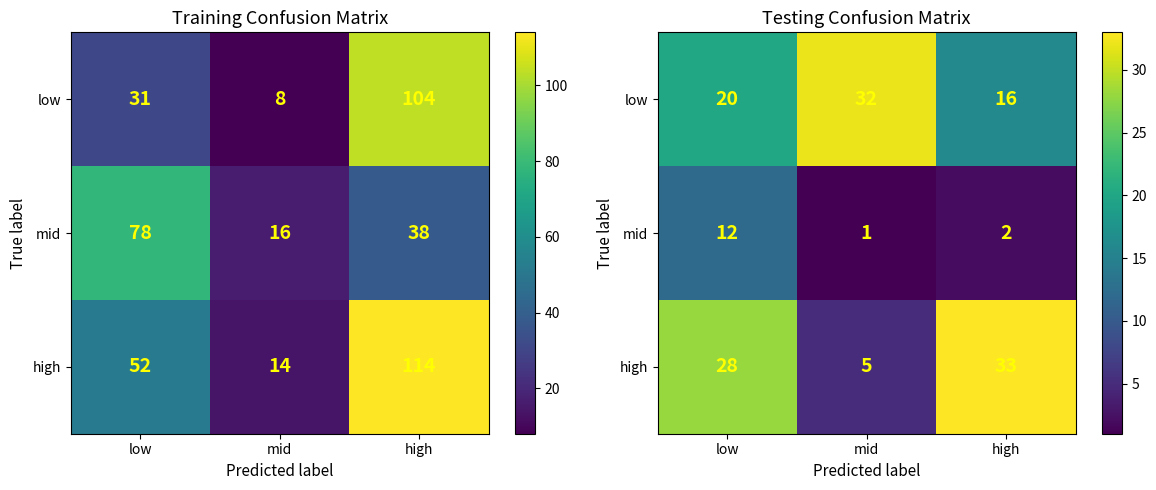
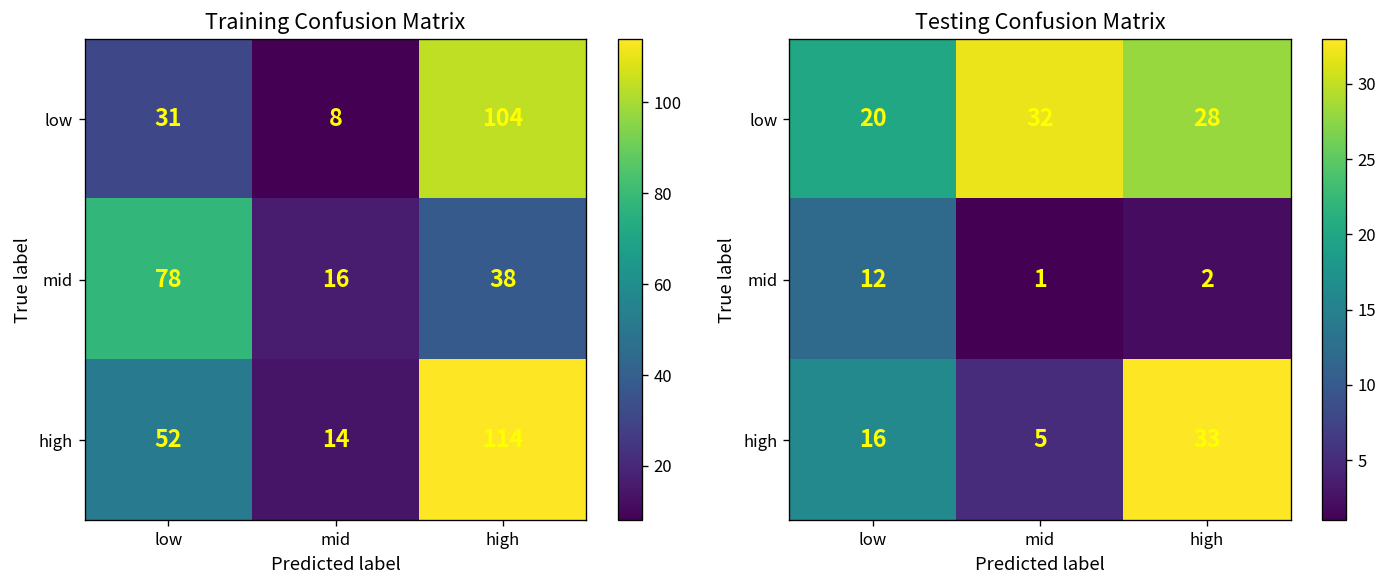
  {
    "Training Confusion Matrix": {
      "low": {
        "low": 31,
        "mid": 8,
        "high": 104
      },
      "mid": {
        "low": 78,
        "mid": 16,
        "high": 38
      },
      "high": {
        "low": 52,
        "mid": 14
      }
    },
    "Testing Confusion Matrix": {
      "low": {
        "low": 20,
-       "high": 16
+       "high": 28
      },
      "mid": {
        "low": 12,
        "mid": 1,
        "high": 2
      },
      "high": {
-       "low": 28,
+       "low": 16,
        "mid": 5
      }
    }
  }
